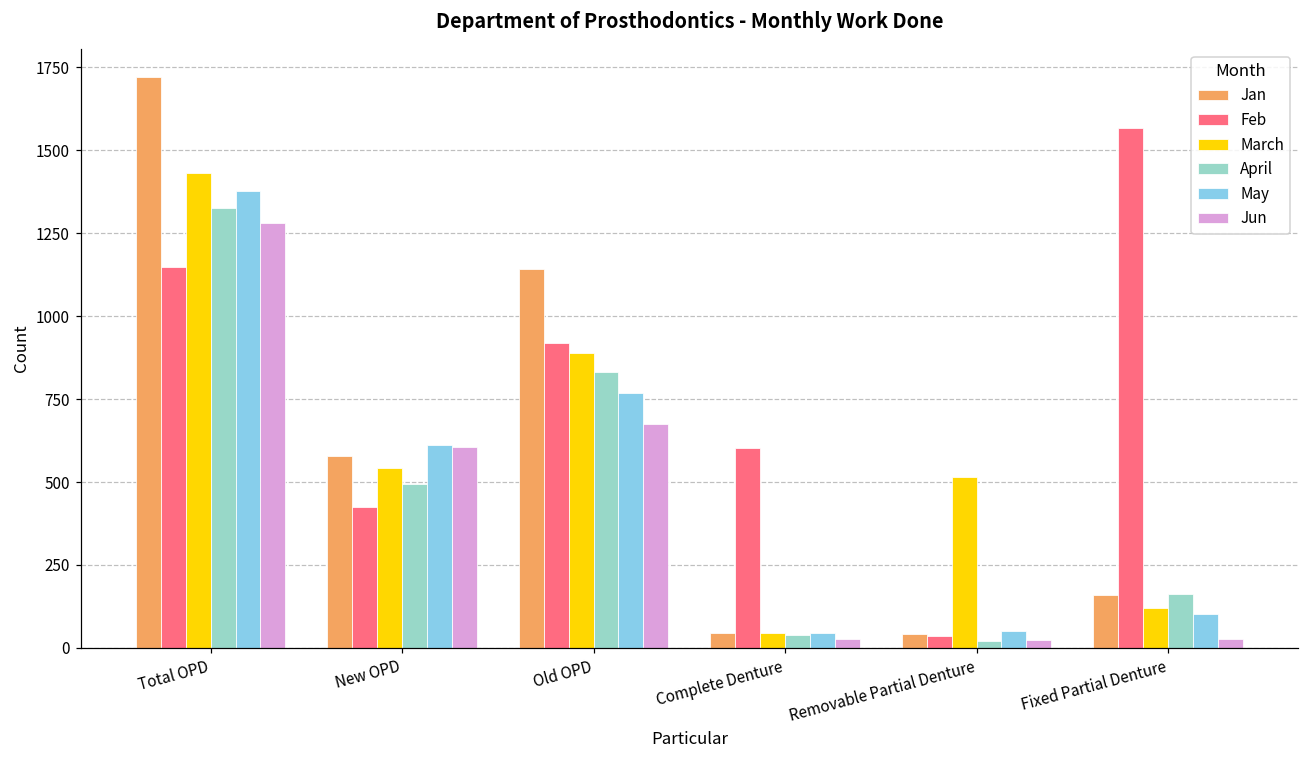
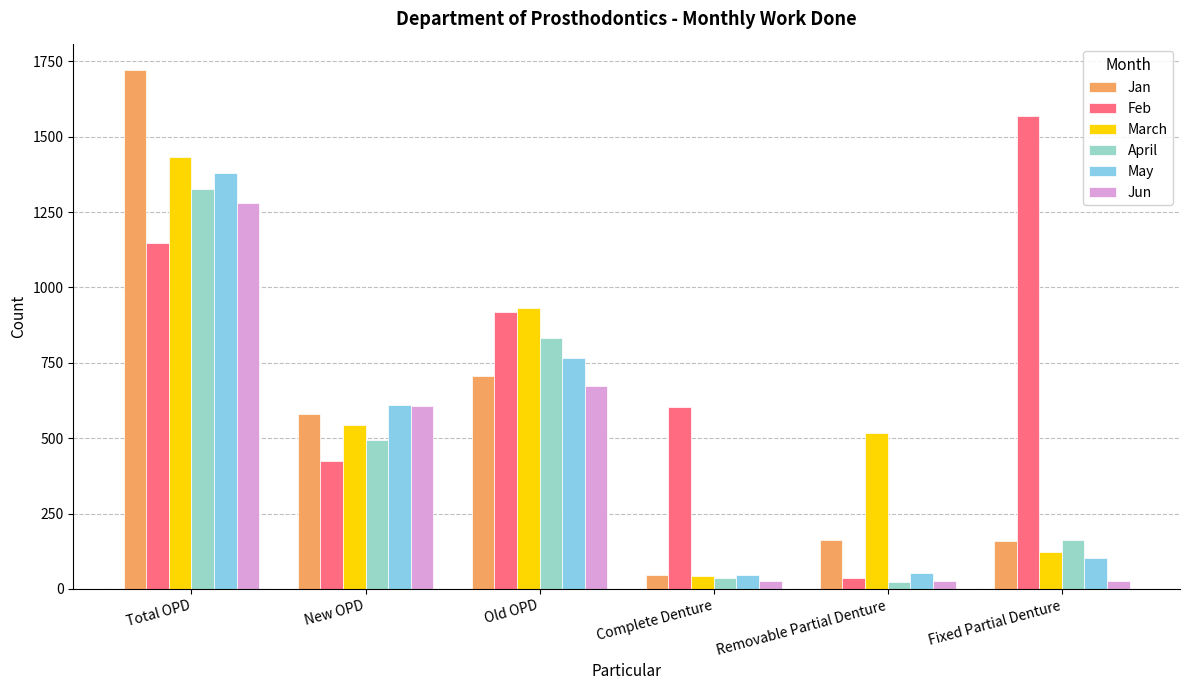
  {
    "Jan": {
      "Total OPD": 1720,
      "New OPD": 580,
-     "Old OPD": 1140,
+     "Old OPD": 710,
      "Complete Denture": 50,
-     "Removable Partial Denture": 40,
+     "Removable Partial Denture": 160,
      "Fixed Partial Denture": 160
    },
    "Feb": {
      "Total OPD": 1150,
      "New OPD": 430,
      "Old OPD": 920,
      "Complete Denture": 600,
      "Removable Partial Denture": 40,
      "Fixed Partial Denture": 1570
    },
    "March": {
      "Total OPD": 1430,
      "New OPD": 540,
-     "Old OPD": 890,
+     "Old OPD": 930,
      "Complete Denture": 40,
      "Removable Partial Denture": 520,
      "Fixed Partial Denture": 120
    },
    "Jun": {
      "Total OPD": 1280,
      "New OPD": 610,
      "Old OPD": 670,
      "Complete Denture": 30,
      "Removable Partial Denture": 30,
      "Fixed Partial Denture": 30
    }
  }
